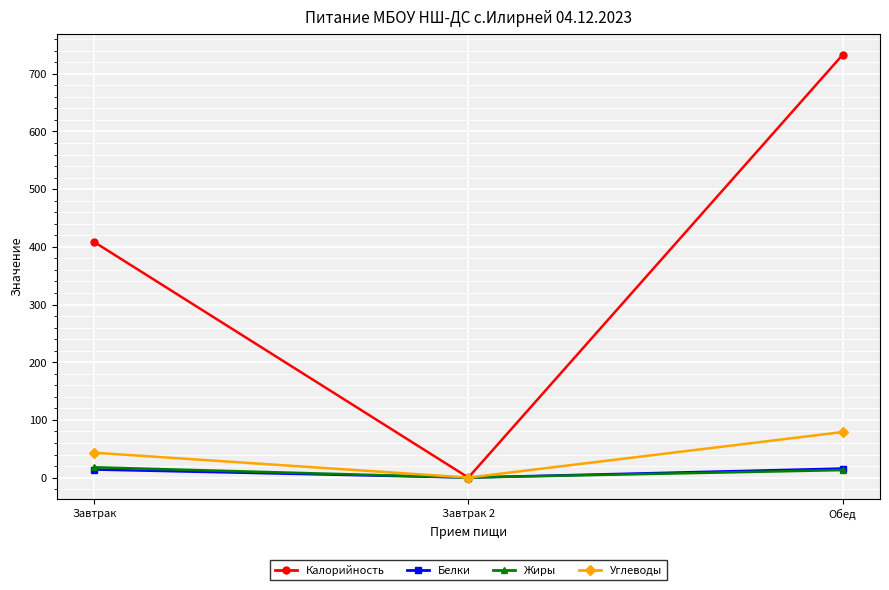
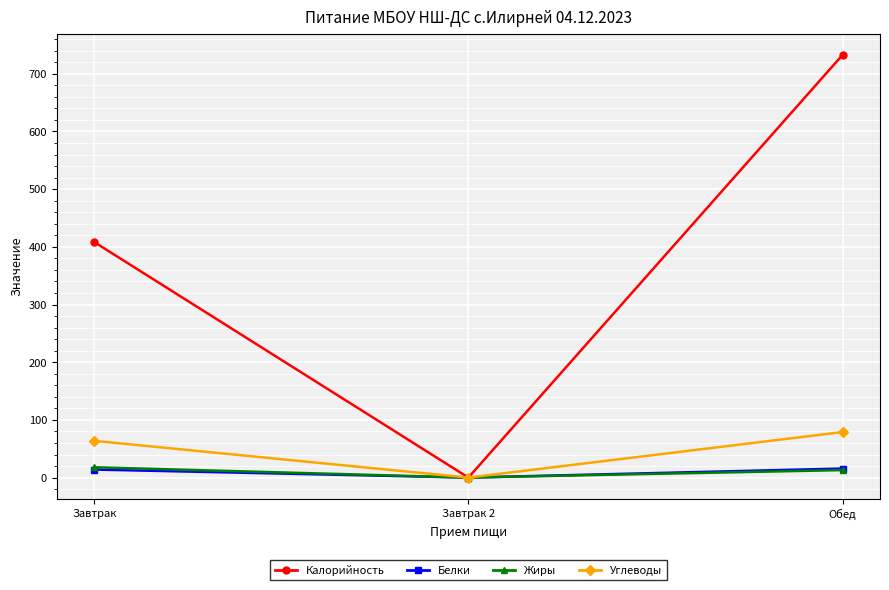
  {
    "Калорийность": {
      "Завтрак": 410,
      "Обед": 730
    },
    "Углеводы": {
-     "Завтрак": 40,
+     "Завтрак": 60,
      "Обед": 80
    }
  }
